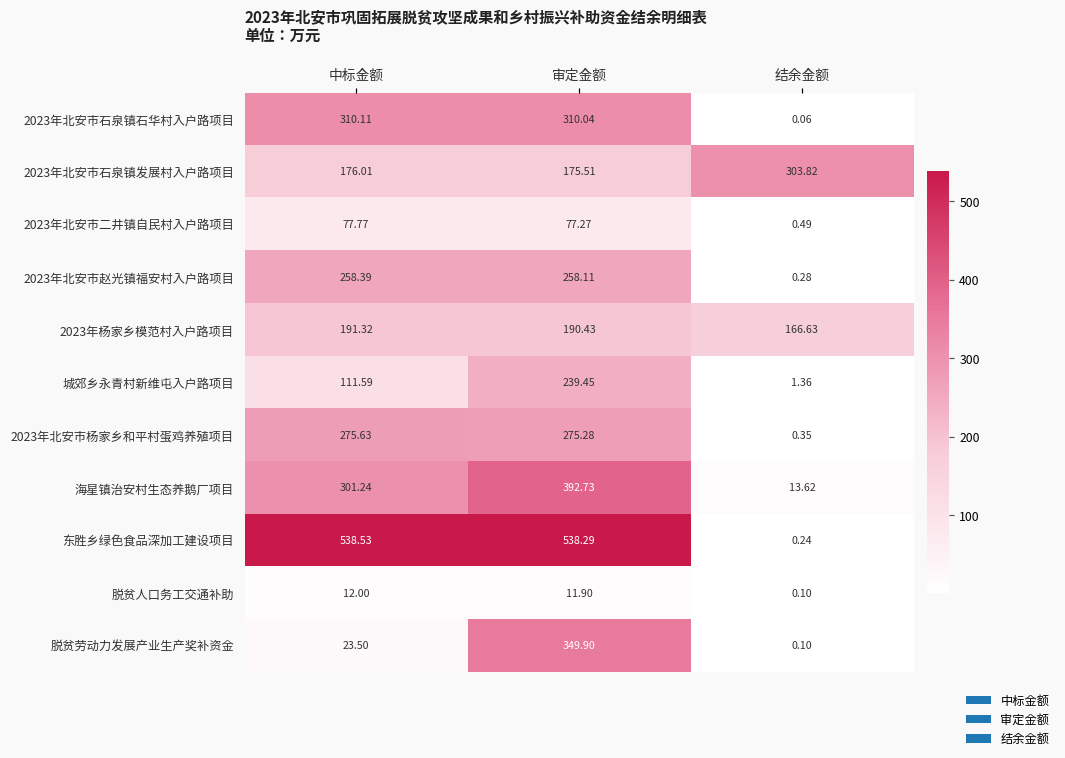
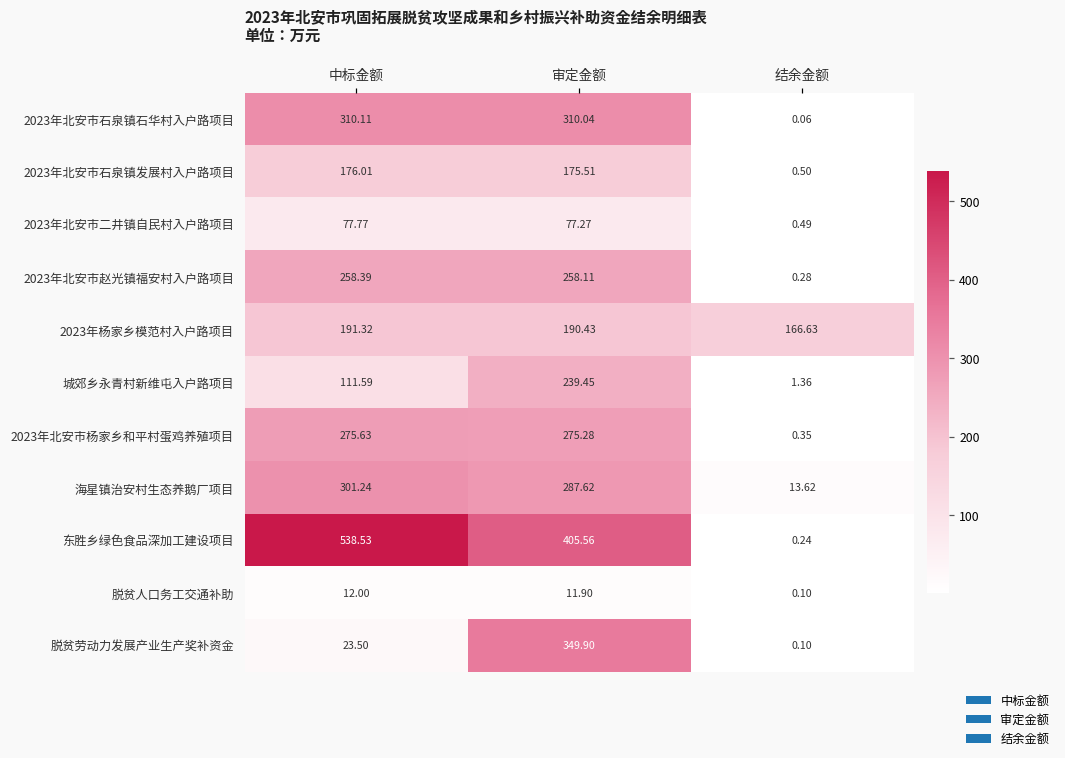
  {
    "2023年北安市石泉镇石华村入户路项目": {
      "中标金额": 310.11,
      "审定金额": 310.04,
      "结余金额": 0.06
    },
    "2023年北安市石泉镇发展村入户路项目": {
      "中标金额": 176.01,
      "审定金额": 175.51,
-     "结余金额": 303.82
+     "结余金额": 0.50
    },
    "2023年北安市二井镇自民村入户路项目": {
      "中标金额": 77.77,
      "审定金额": 77.27,
      "结余金额": 0.49
    },
    "2023年北安市赵光镇福安村入户路项目": {
      "中标金额": 258.39,
      "审定金额": 258.11,
      "结余金额": 0.28
    },
    "2023年杨家乡模范村入户路项目": {
      "中标金额": 191.32,
      "审定金额": 190.43,
      "结余金额": 166.63
    },
    "城郊乡永青村新维屯入户路项目": {
      "中标金额": 111.59,
      "审定金额": 239.45,
      "结余金额": 1.36
    },
    "2023年北安市杨家乡和平村蛋鸡养殖项目": {
      "中标金额": 275.63,
      "审定金额": 275.28,
      "结余金额": 0.35
    },
    "海星镇治安村生态养鹅厂项目": {
      "中标金额": 301.24,
-     "审定金额": 392.73,
+     "审定金额": 287.62,
      "结余金额": 13.62
    },
    "东胜乡绿色食品深加工建设项目": {
      "中标金额": 538.53,
-     "审定金额": 538.29,
+     "审定金额": 405.56,
      "结余金额": 0.24
    },
    "脱贫人口务工交通补助": {
      "中标金额": 12.00,
      "审定金额": 11.90,
      "结余金额": 0.10
    },
    "脱贫劳动力发展产业生产奖补资金": {
      "中标金额": 23.50,
      "审定金额": 349.90,
      "结余金额": 0.10
    }
  }
